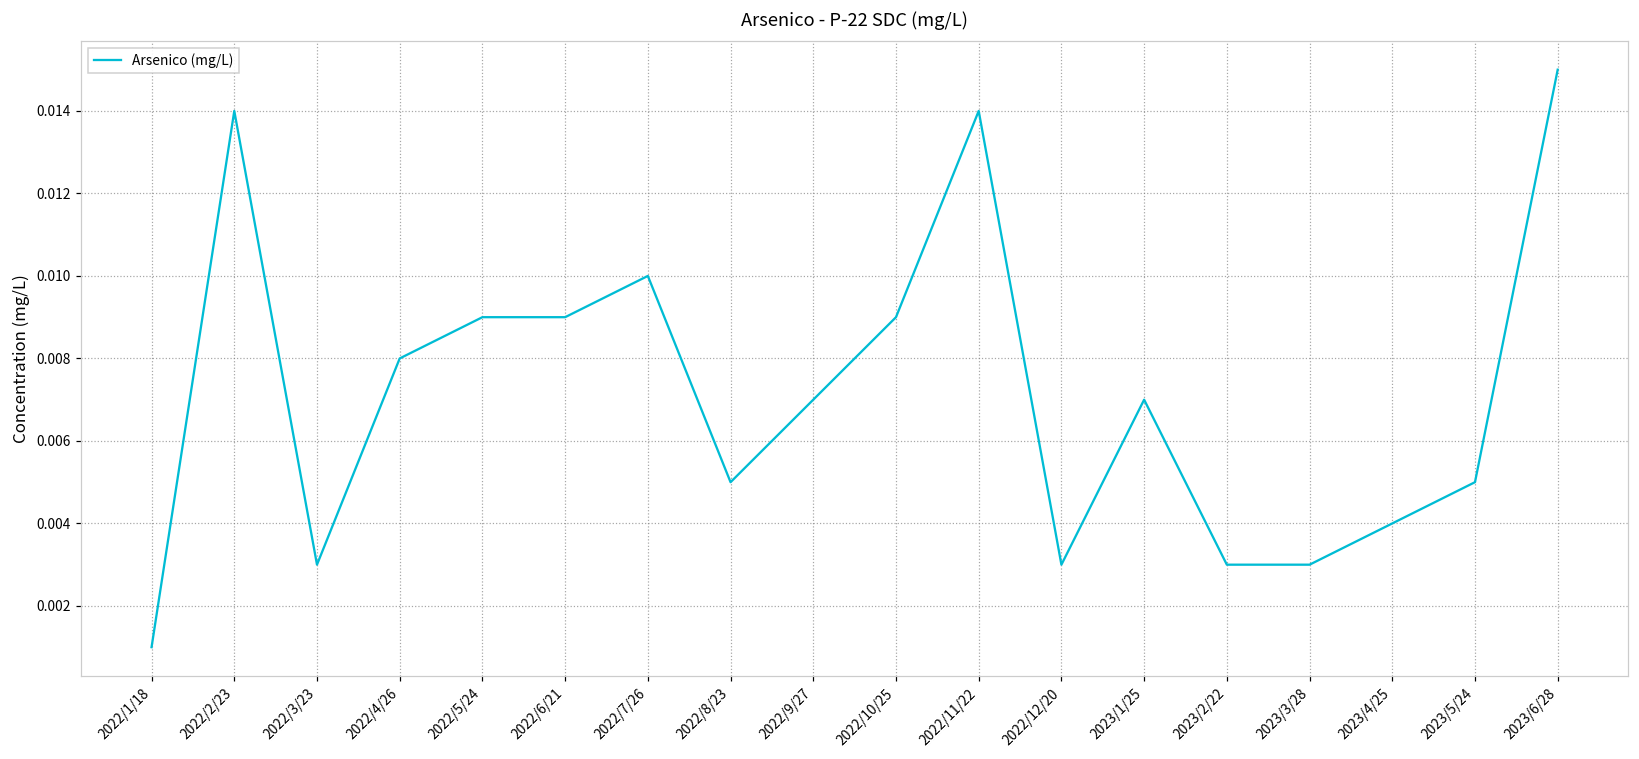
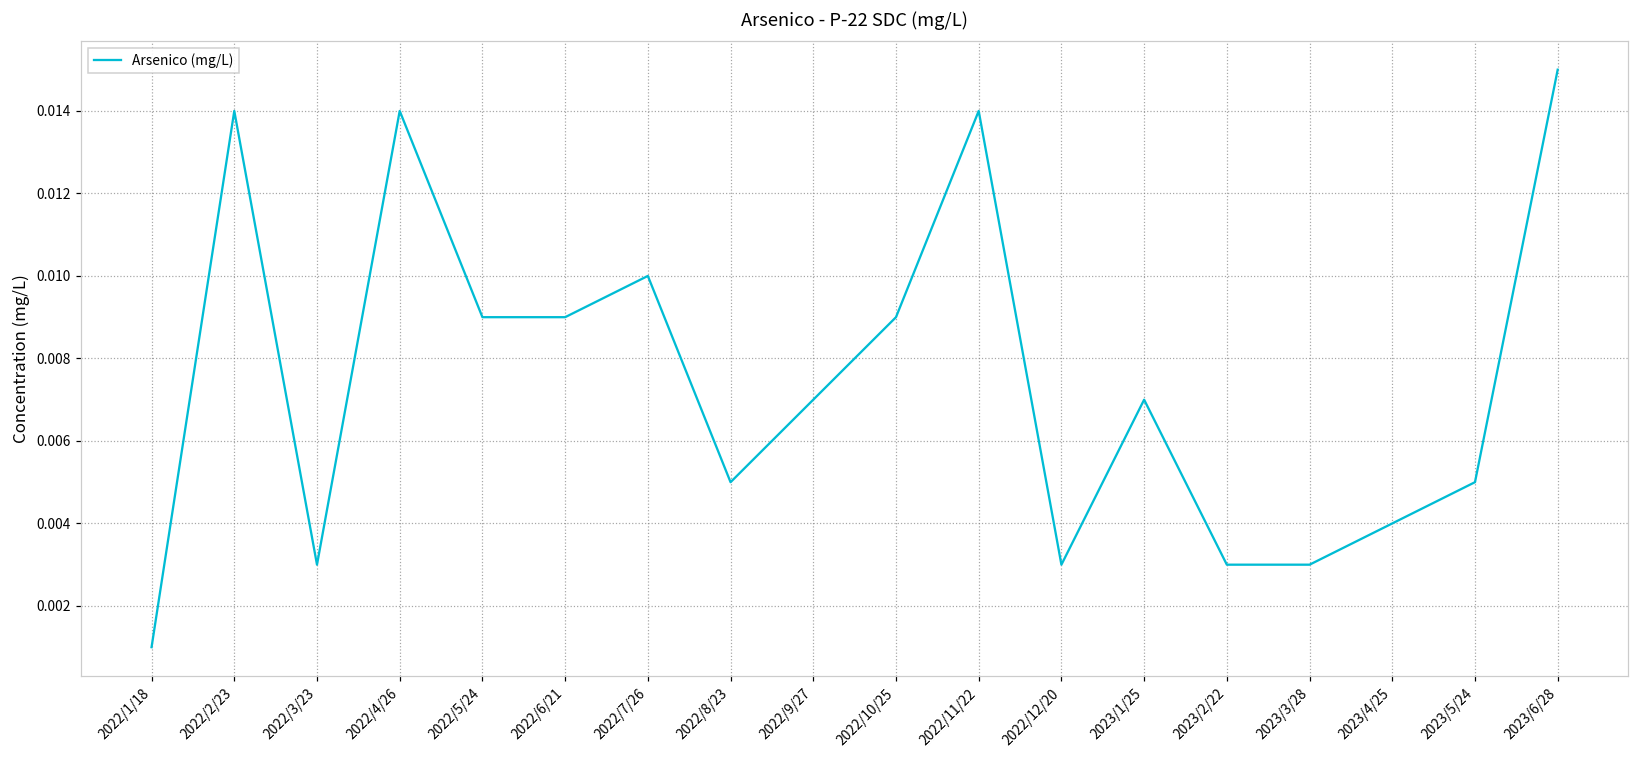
  {
    "2022/1/18": 0.001,
    "2022/2/23": 0.014,
    "2022/3/23": 0.003,
-   "2022/4/26": 0.008,
+   "2022/4/26": 0.014,
    "2022/5/24": 0.009,
    "2022/6/21": 0.009,
    "2022/7/26": 0.010,
    "2022/8/23": 0.005,
    "2022/9/27": 0.007,
    "2022/10/25": 0.009,
    "2022/11/22": 0.014,
    "2022/12/20": 0.003,
    "2023/1/25": 0.007,
    "2023/2/22": 0.003,
    "2023/3/28": 0.003,
    "2023/4/25": 0.004,
    "2023/5/24": 0.005,
    "2023/6/28": 0.015
  }
